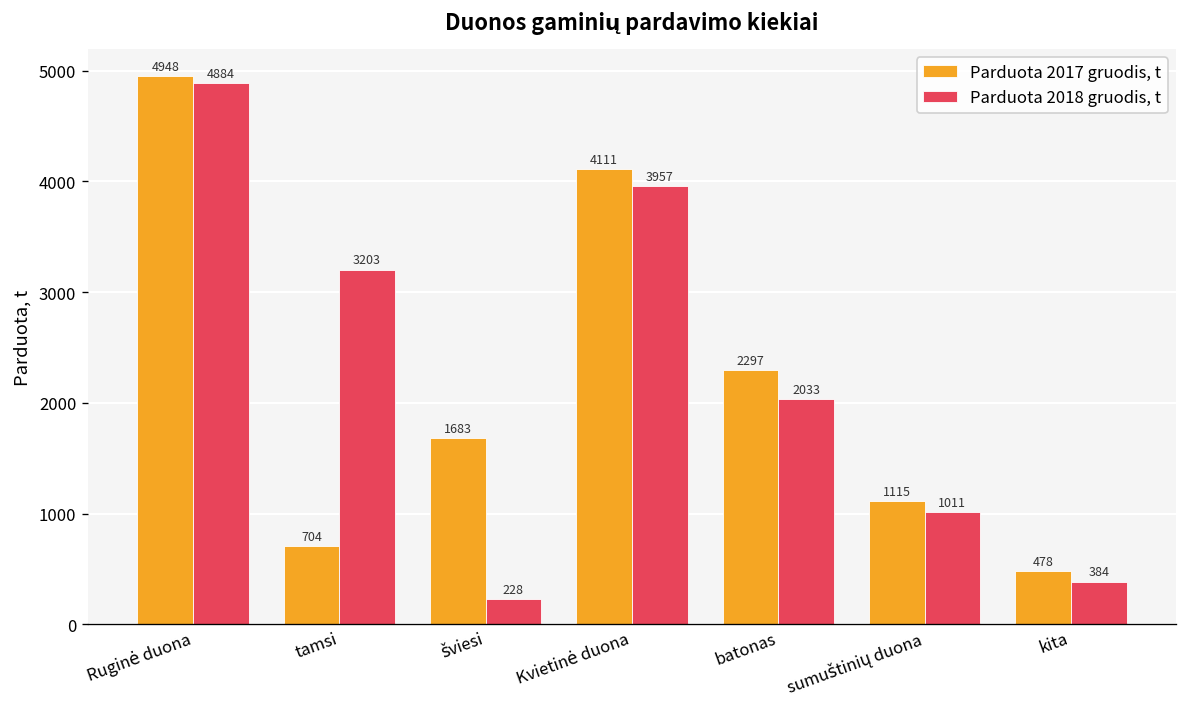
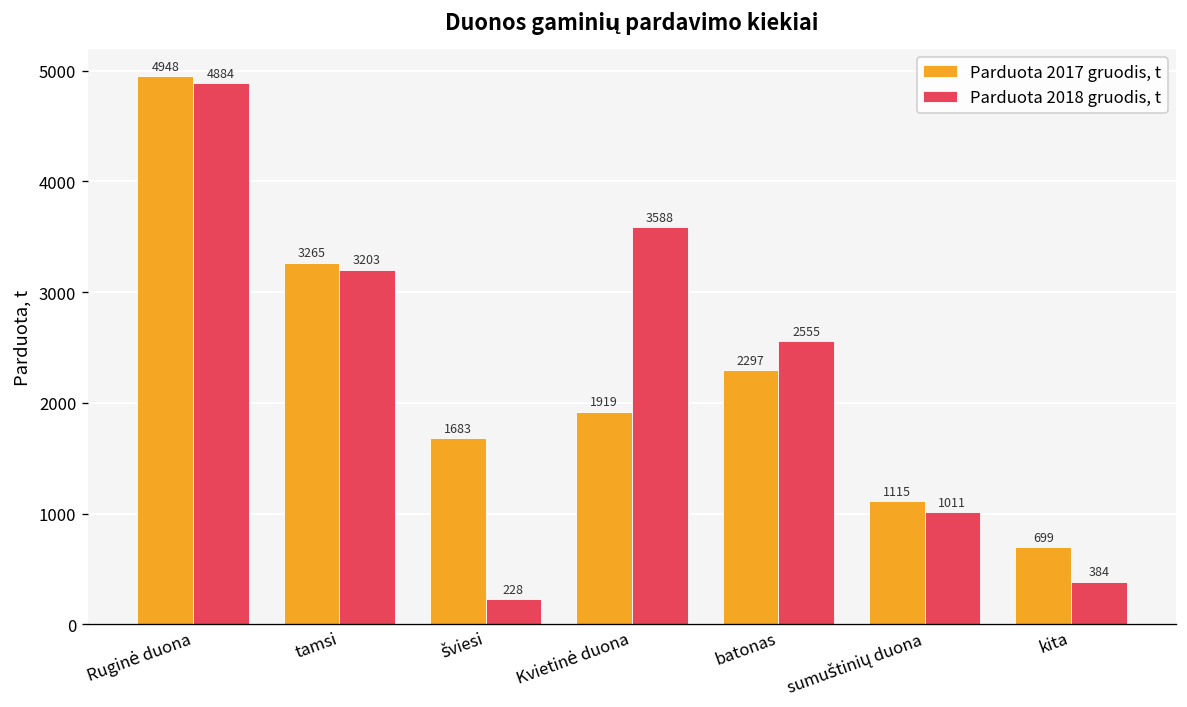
  {
    "Parduota 2017 gruodis, t": {
      "Ruginė duona": 4948,
-     "tamsi": 704,
+     "tamsi": 3265,
      "šviesi": 1683,
-     "Kvietinė duona": 4111,
+     "Kvietinė duona": 1919,
      "batonas": 2297,
      "sumuštinių duona": 1115,
-     "kita": 478
+     "kita": 699
    },
    "Parduota 2018 gruodis, t": {
      "Ruginė duona": 4884,
      "tamsi": 3203,
      "šviesi": 228,
-     "Kvietinė duona": 3957,
-     "batonas": 2033,
+     "Kvietinė duona": 3588,
+     "batonas": 2555,
      "sumuštinių duona": 1011,
      "kita": 384
    }
  }
